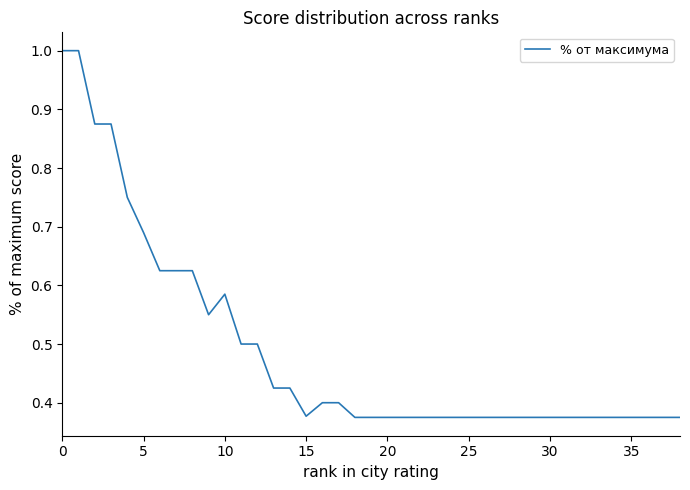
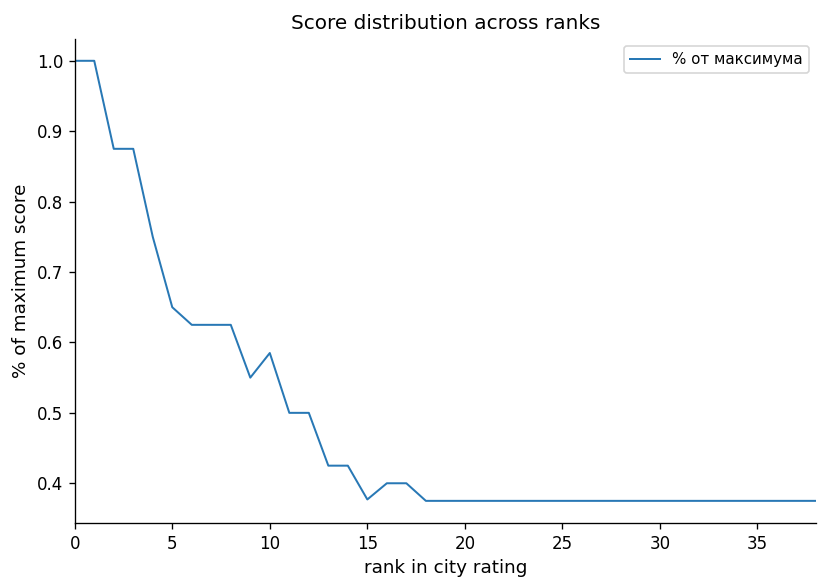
  {
    "0": 1.00,
-   "5": 0.69,
+   "5": 0.65,
    "10": 0.59,
    "15": 0.38,
    "20": 0.38,
    "25": 0.38,
    "30": 0.38,
    "35": 0.38
  }
